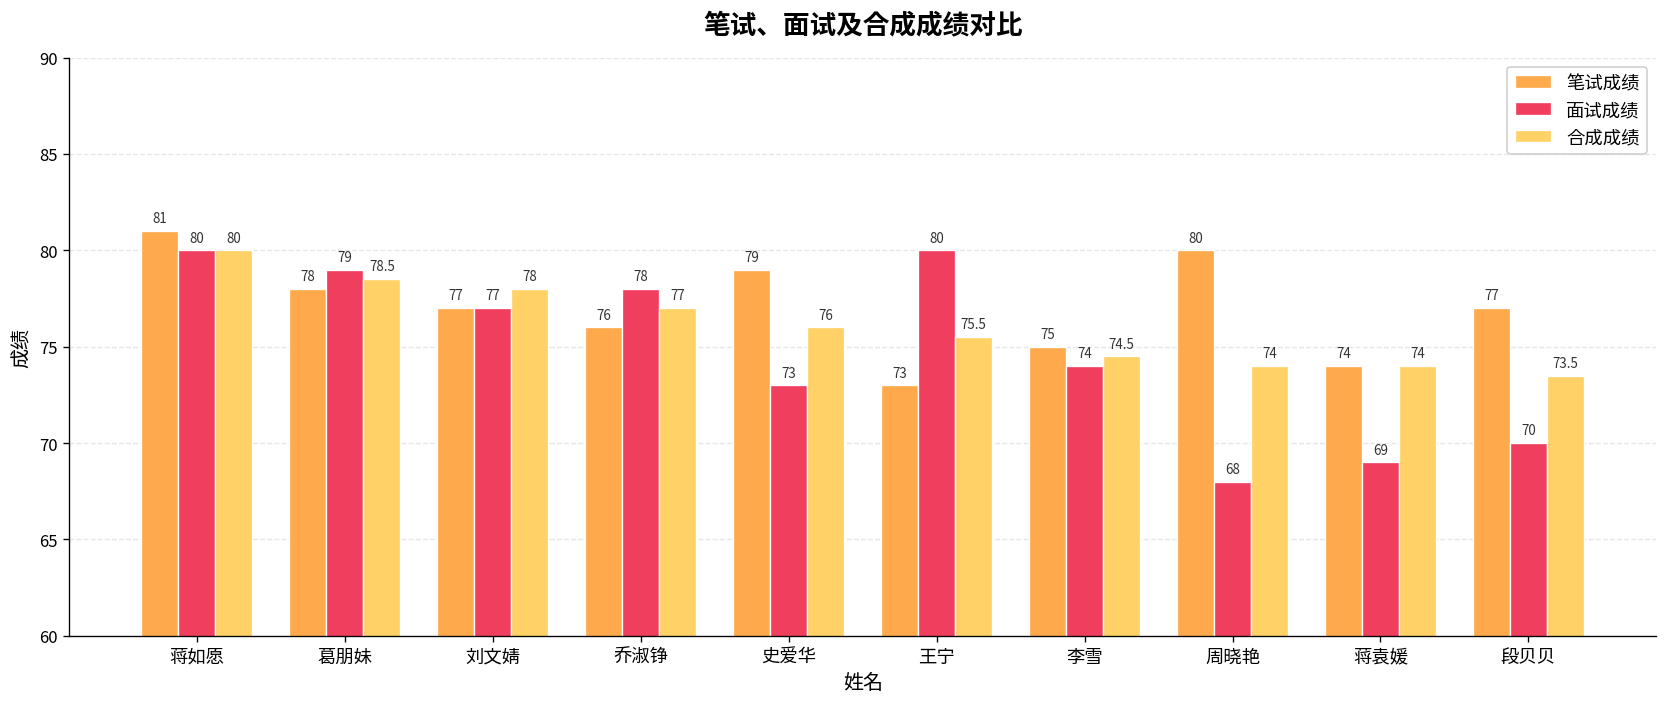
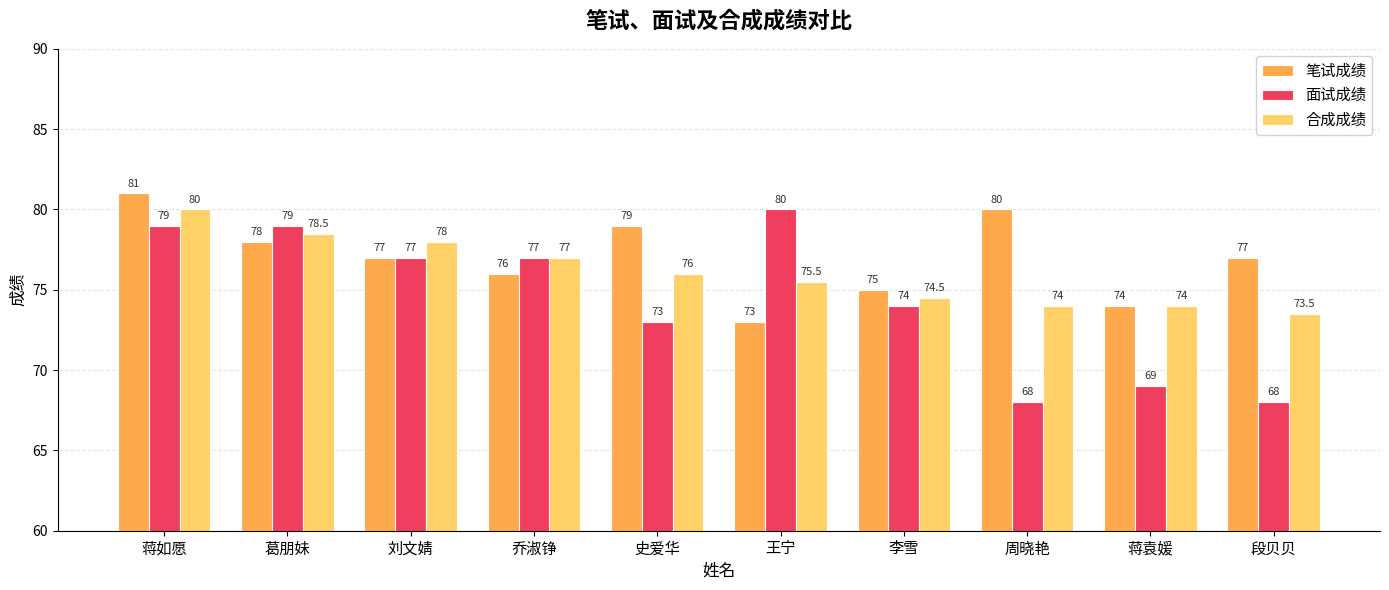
  {
    "面试成绩": {
-     "蒋如愿": 80,
+     "蒋如愿": 79,
      "葛朋妹": 79,
      "刘文婧": 77,
-     "乔淑铮": 78,
+     "乔淑铮": 77,
      "史爱华": 73,
      "王宁": 80,
      "李雪": 74,
      "周晓艳": 68,
      "蒋袁媛": 69,
-     "段贝贝": 70
+     "段贝贝": 68
    }
  }
